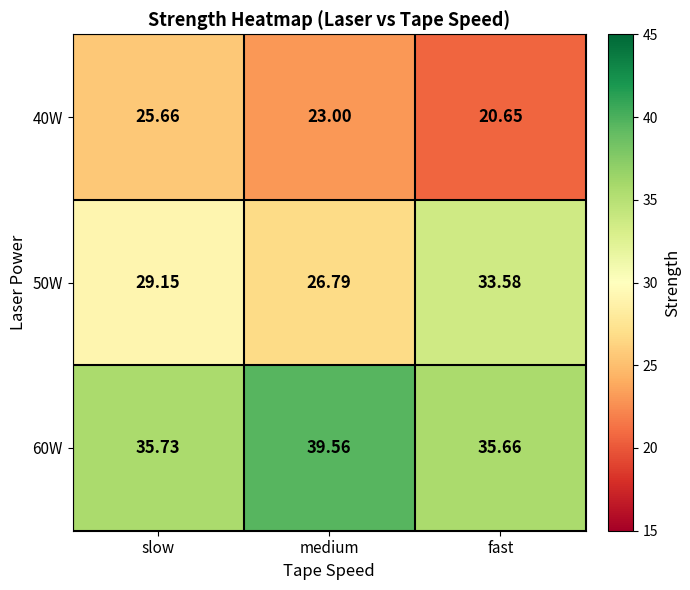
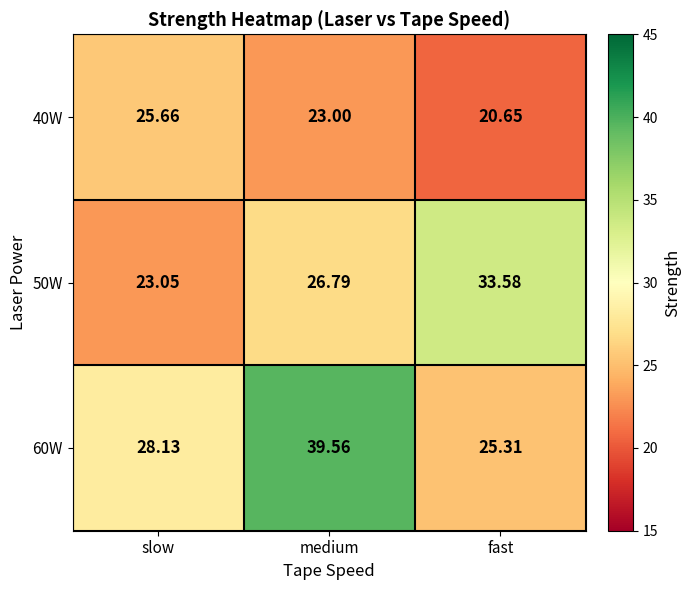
  {
    "40W": {
      "slow": 25.66,
      "medium": 23.00,
      "fast": 20.65
    },
    "50W": {
-     "slow": 29.15,
+     "slow": 23.05,
      "medium": 26.79,
      "fast": 33.58
    },
    "60W": {
-     "slow": 35.73,
+     "slow": 28.13,
      "medium": 39.56,
-     "fast": 35.66
+     "fast": 25.31
    }
  }
